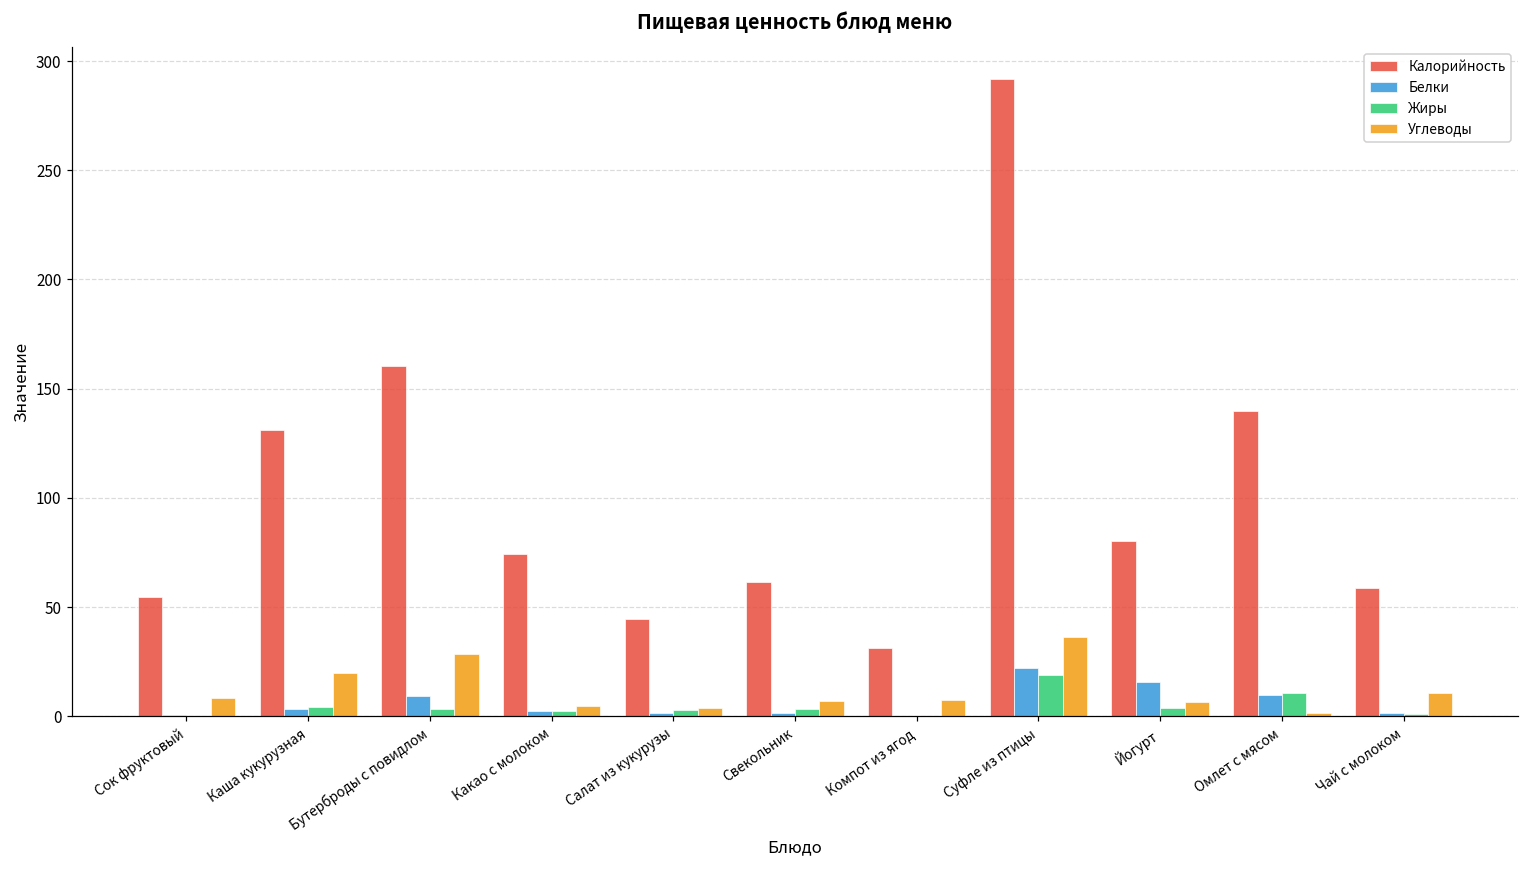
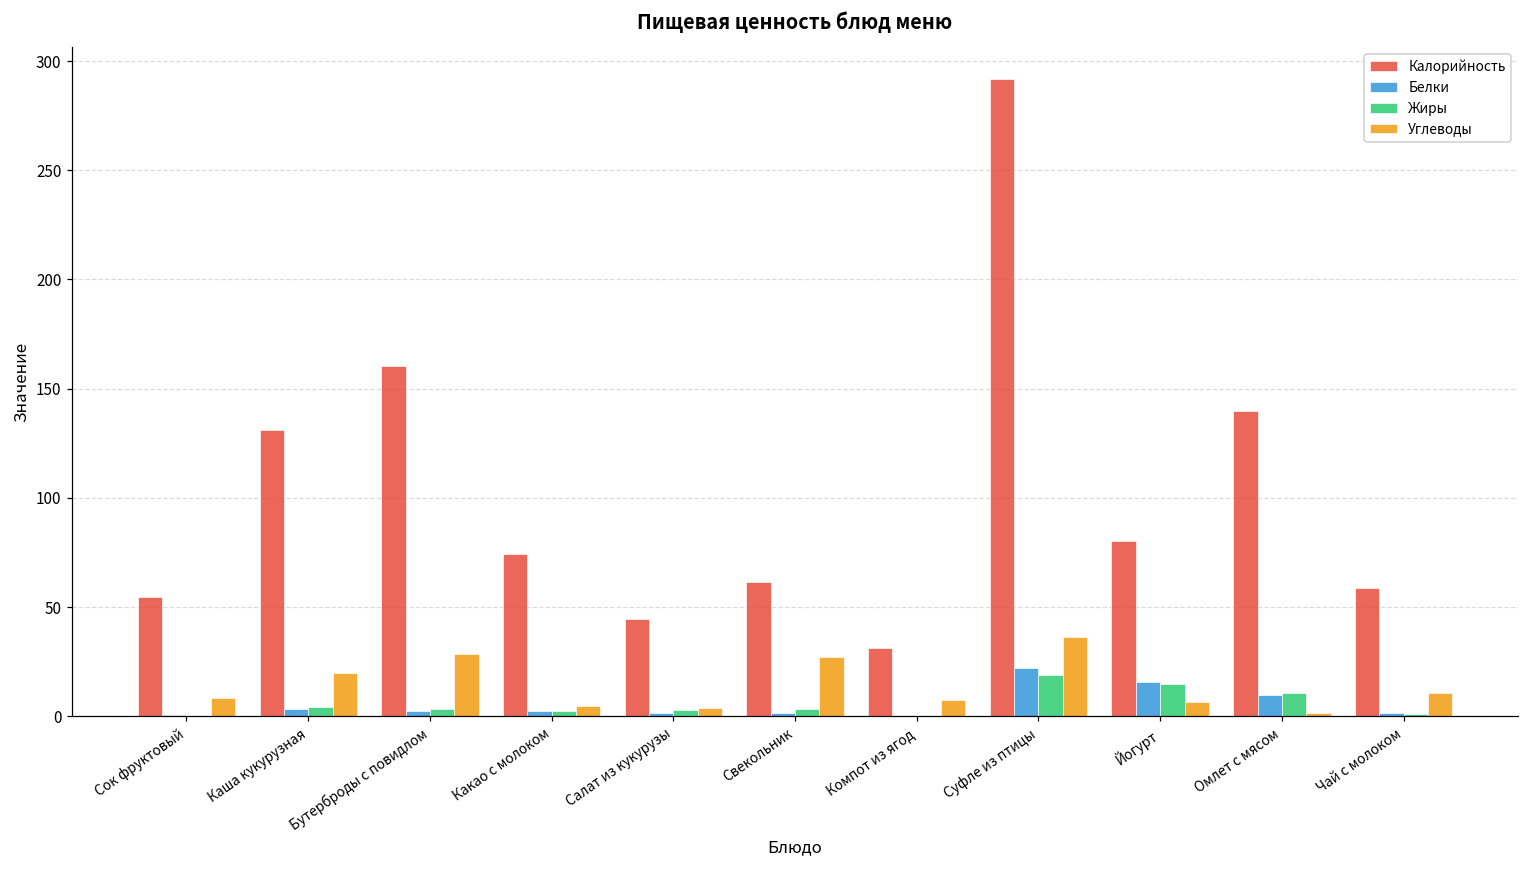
  {
    "Калорийность": {
      "Сок фруктовый": 55,
      "Каша кукурузная": 131,
      "Бутерброды с повидлом": 160,
      "Какао с молоком": 74,
      "Салат из кукурузы": 45,
      "Свекольник": 62,
      "Компот из ягод": 31,
      "Суфле из птицы": 292,
      "Йогурт": 80,
      "Омлет с мясом": 140,
      "Чай с молоком": 59
    },
    "Белки": {
      "Каша кукурузная": 3,
-     "Бутерброды с повидлом": 9,
+     "Бутерброды с повидлом": 3,
      "Какао с молоком": 3,
      "Салат из кукурузы": 1,
      "Свекольник": 1,
      "Суфле из птицы": 22,
      "Йогурт": 16,
      "Омлет с мясом": 10,
      "Чай с молоком": 1
    },
    "Жиры": {
      "Каша кукурузная": 4,
      "Бутерброды с повидлом": 3,
      "Какао с молоком": 2,
      "Салат из кукурузы": 3,
      "Свекольник": 3,
      "Суфле из птицы": 19,
-     "Йогурт": 4,
+     "Йогурт": 15,
      "Омлет с мясом": 11
    },
    "Углеводы": {
      "Сок фруктовый": 8,
      "Каша кукурузная": 20,
      "Бутерброды с повидлом": 28,
      "Какао с молоком": 5,
      "Салат из кукурузы": 4,
-     "Свекольник": 7,
+     "Свекольник": 27,
      "Компот из ягод": 8,
      "Суфле из птицы": 36,
      "Йогурт": 6,
      "Омлет с мясом": 2,
      "Чай с молоком": 11
    }
  }
